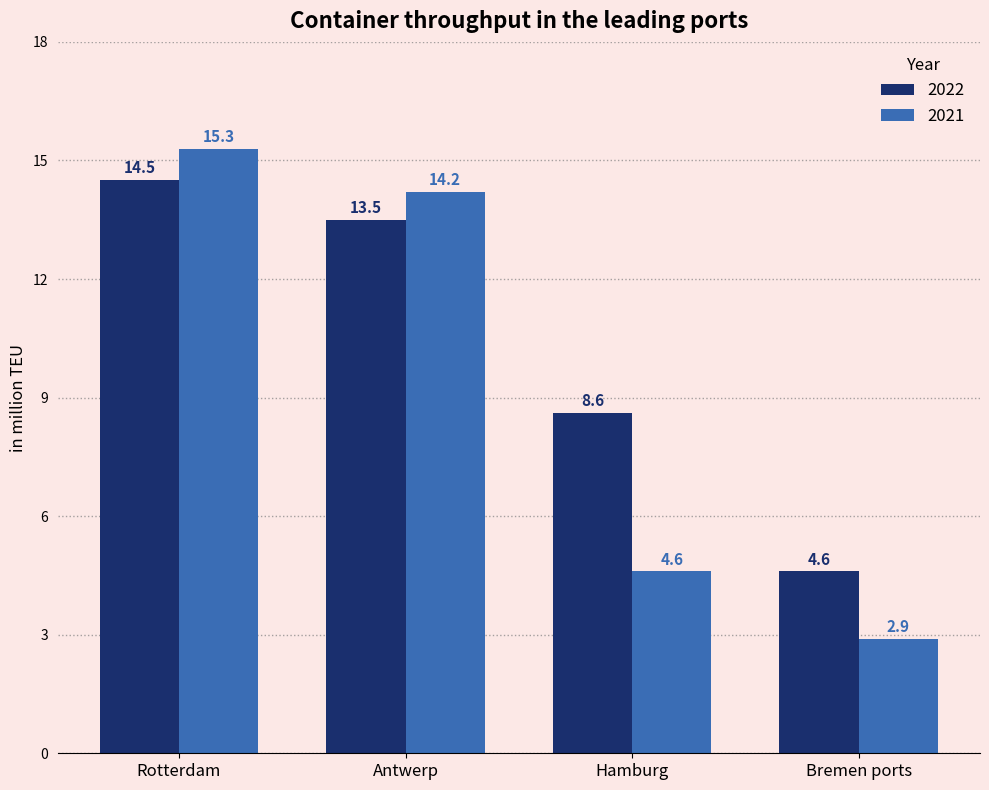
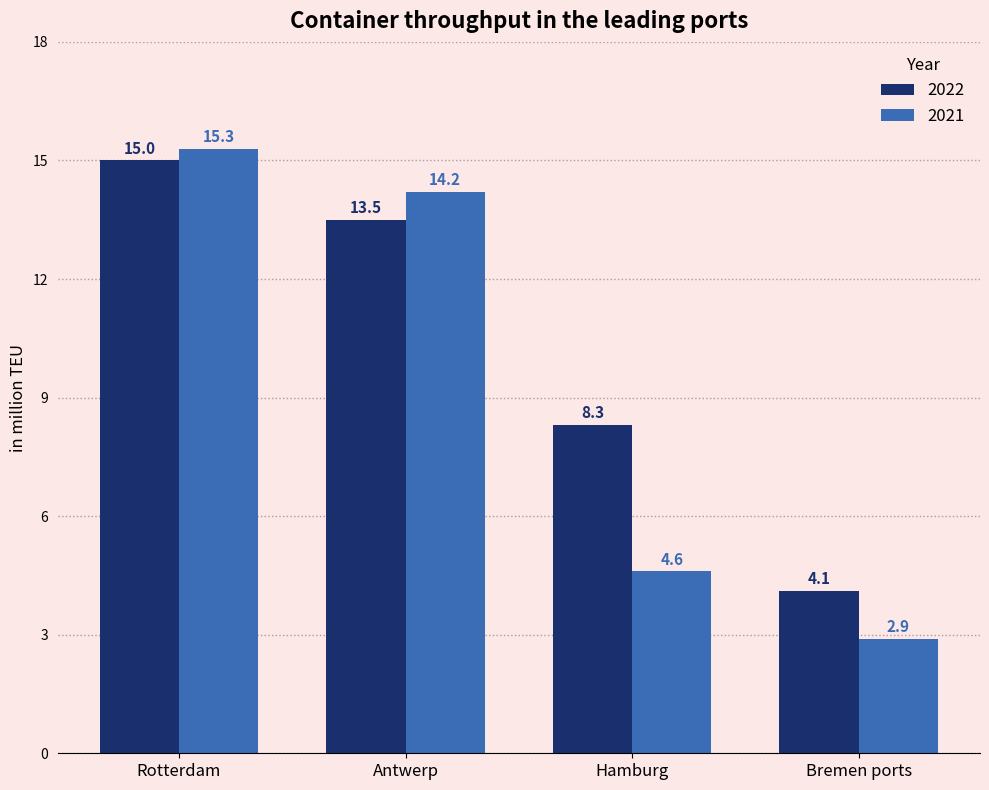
  {
    "2022": {
-     "Rotterdam": 14.5,
+     "Rotterdam": 15.0,
      "Antwerp": 13.5,
-     "Hamburg": 8.6,
-     "Bremen ports": 4.6
+     "Hamburg": 8.3,
+     "Bremen ports": 4.1
    },
    "2021": {
      "Rotterdam": 15.3,
      "Antwerp": 14.2,
      "Hamburg": 4.6,
      "Bremen ports": 2.9
    }
  }
